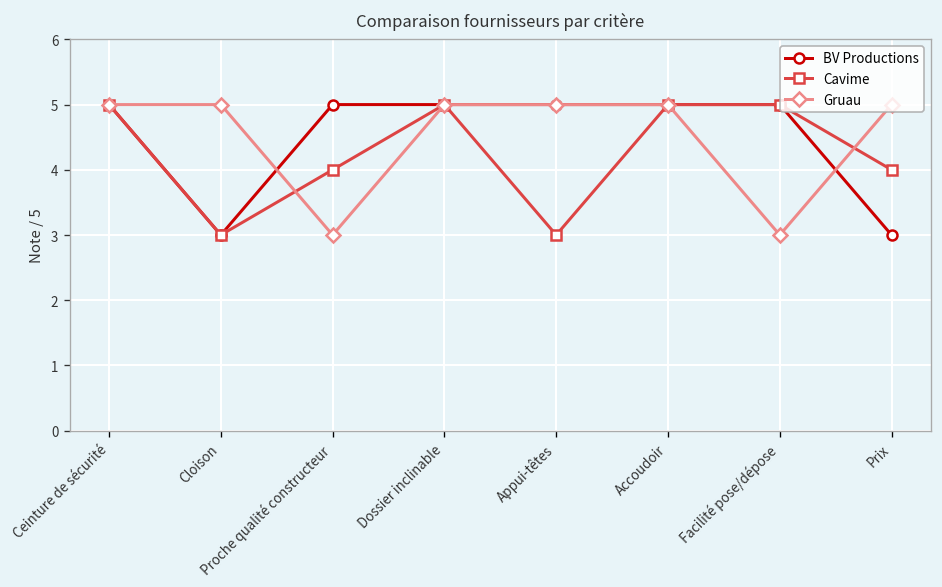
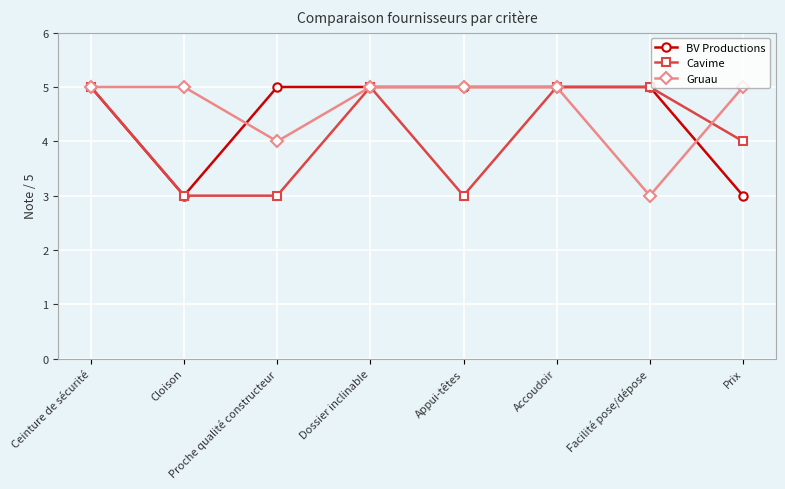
  {
    "BV Productions": {
      "Proche qualité constructeur": 5,
      "Prix": 3
    },
    "Cavime": {
-     "Proche qualité constructeur": 4,
+     "Proche qualité constructeur": 3,
      "Appui-têtes": 3,
      "Prix": 4
    },
    "Gruau": {
      "Cloison": 5,
-     "Proche qualité constructeur": 3,
+     "Proche qualité constructeur": 4,
      "Facilité pose/dépose": 3
    }
  }
